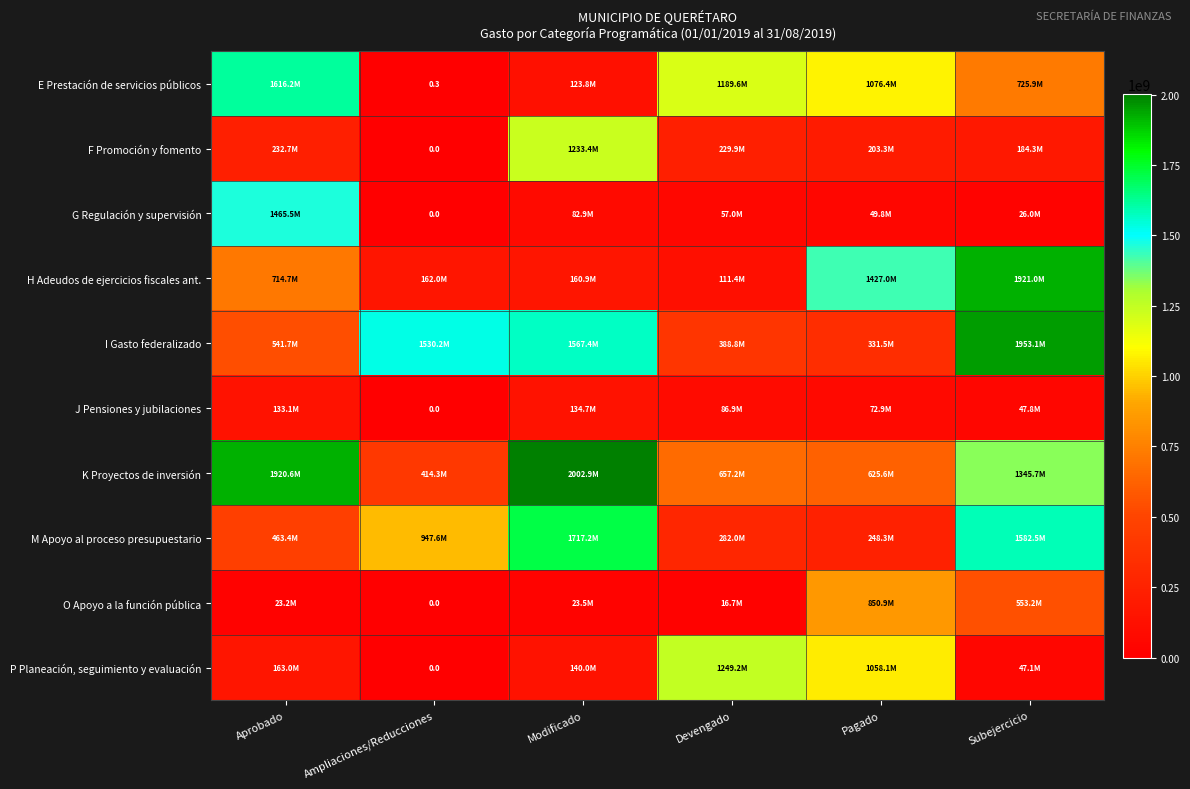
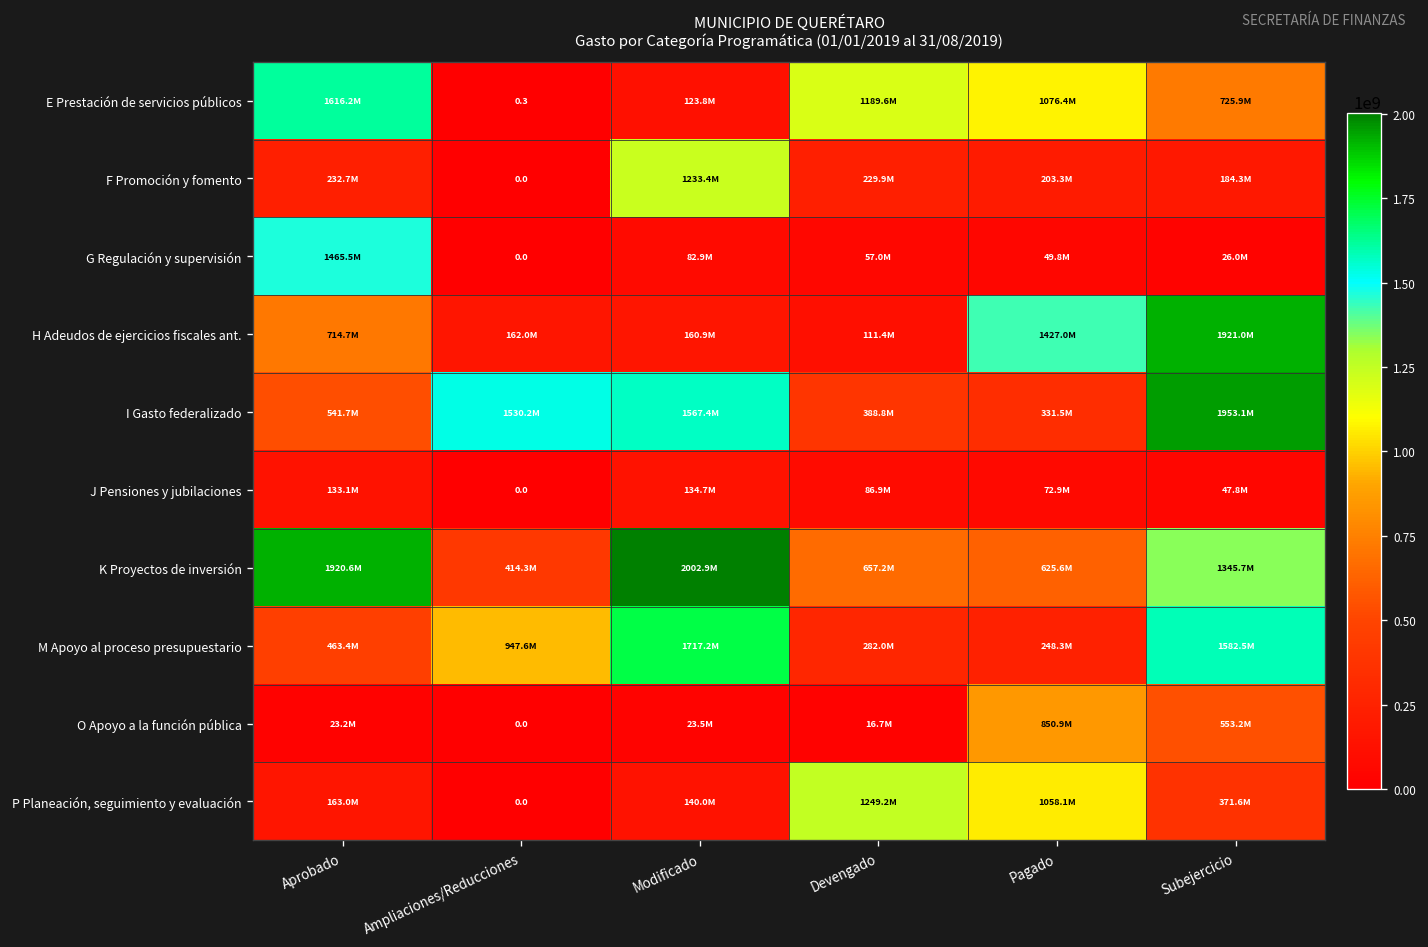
  {
    "E Prestación de servicios públicos": {
      "Aprobado": "1616.2M",
      "Ampliaciones/Reducciones": "0.3",
      "Modificado": "123.8M",
      "Devengado": "1189.6M",
      "Pagado": "1076.4M",
      "Subejercicio": "725.9M"
    },
    "F Promoción y fomento": {
      "Aprobado": "232.7M",
      "Ampliaciones/Reducciones": "0.0",
      "Modificado": "1233.4M",
      "Devengado": "229.9M",
      "Pagado": "203.3M",
      "Subejercicio": "184.3M"
    },
    "G Regulación y supervisión": {
      "Aprobado": "1465.5M",
      "Ampliaciones/Reducciones": "0.0",
      "Modificado": "82.9M",
      "Devengado": "57.0M",
      "Pagado": "49.8M",
      "Subejercicio": "26.0M"
    },
    "H Adeudos de ejercicios fiscales ant.": {
      "Aprobado": "714.7M",
      "Ampliaciones/Reducciones": "162.0M",
      "Modificado": "160.9M",
      "Devengado": "111.4M",
      "Pagado": "1427.0M",
      "Subejercicio": "1921.0M"
    },
    "I Gasto federalizado": {
      "Aprobado": "541.7M",
      "Ampliaciones/Reducciones": "1530.2M",
      "Modificado": "1567.4M",
      "Devengado": "388.8M",
      "Pagado": "331.5M",
      "Subejercicio": "1953.1M"
    },
    "J Pensiones y jubilaciones": {
      "Aprobado": "133.1M",
      "Ampliaciones/Reducciones": "0.0",
      "Modificado": "134.7M",
      "Devengado": "86.9M",
      "Pagado": "72.9M",
      "Subejercicio": "47.8M"
    },
    "K Proyectos de inversión": {
      "Aprobado": "1920.6M",
      "Ampliaciones/Reducciones": "414.3M",
      "Modificado": "2002.9M",
      "Devengado": "657.2M",
      "Pagado": "625.6M",
      "Subejercicio": "1345.7M"
    },
    "M Apoyo al proceso presupuestario": {
      "Aprobado": "463.4M",
      "Ampliaciones/Reducciones": "947.6M",
      "Modificado": "1717.2M",
      "Devengado": "282.0M",
      "Pagado": "248.3M",
      "Subejercicio": "1582.5M"
    },
    "O Apoyo a la función pública": {
      "Aprobado": "23.2M",
      "Ampliaciones/Reducciones": "0.0",
      "Modificado": "23.5M",
      "Devengado": "16.7M",
      "Pagado": "850.9M",
      "Subejercicio": "553.2M"
    },
    "P Planeación, seguimiento y evaluación": {
      "Aprobado": "163.0M",
      "Ampliaciones/Reducciones": "0.0",
      "Modificado": "140.0M",
      "Devengado": "1249.2M",
      "Pagado": "1058.1M",
-     "Subejercicio": "47.1M"
+     "Subejercicio": "371.6M"
    }
  }
